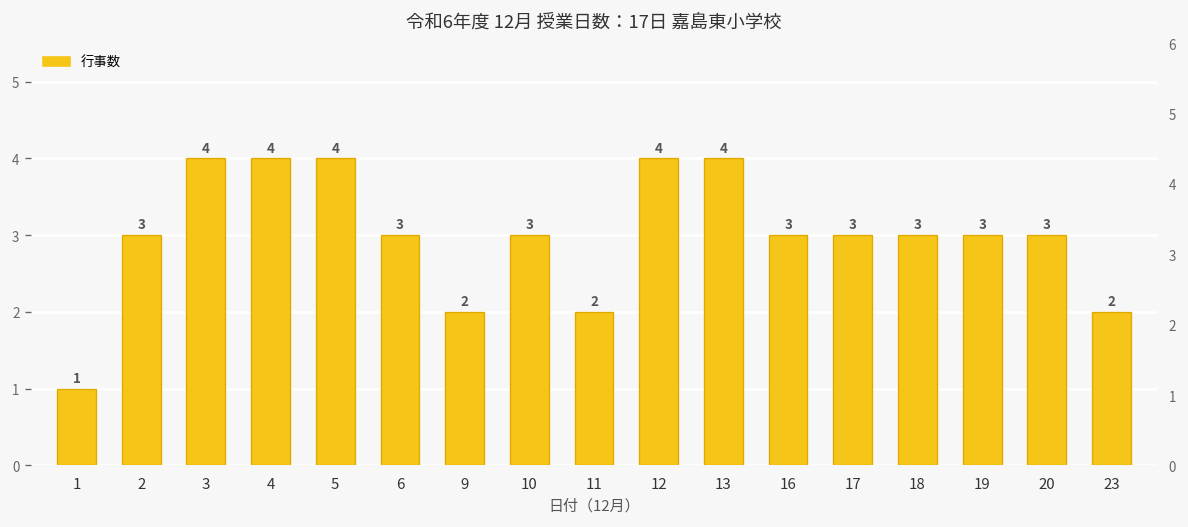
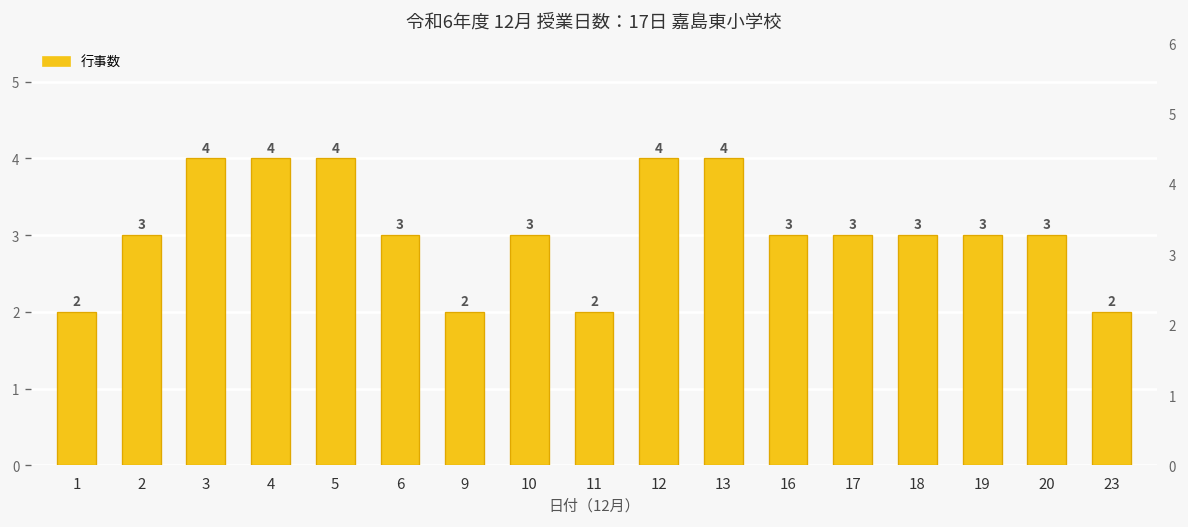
  {
-   "1": 1,
+   "1": 2,
    "2": 3,
    "3": 4,
    "4": 4,
    "5": 4,
    "6": 3,
    "9": 2,
    "10": 3,
    "11": 2,
    "12": 4,
    "13": 4,
    "16": 3,
    "17": 3,
    "18": 3,
    "19": 3,
    "20": 3,
    "23": 2
  }
